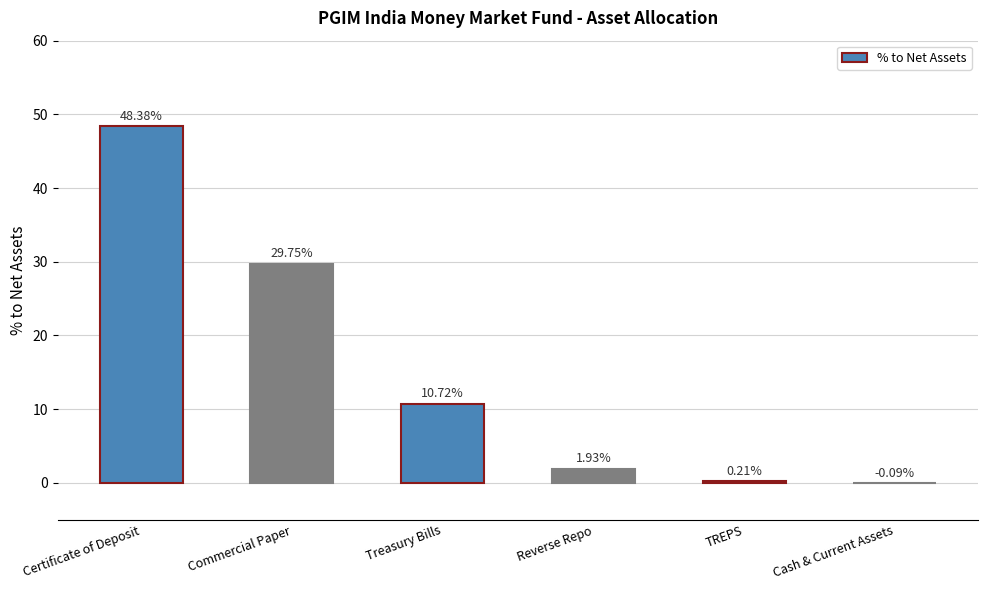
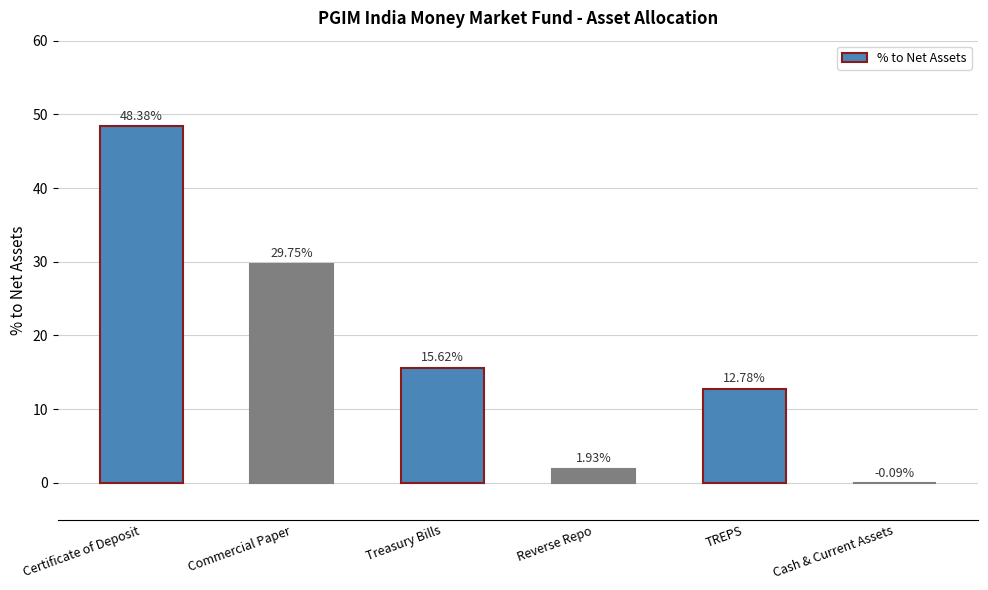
  {
    "Certificate of Deposit": "48.38%",
    "Commercial Paper": "29.75%",
-   "Treasury Bills": "10.72%",
+   "Treasury Bills": "15.62%",
    "Reverse Repo": "1.93%",
-   "TREPS": "0.21%",
+   "TREPS": "12.78%",
    "Cash & Current Assets": "-0.09%"
  }
